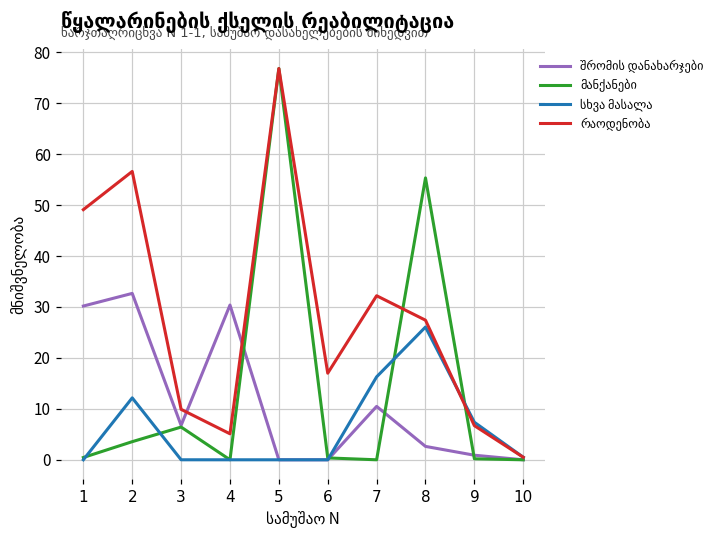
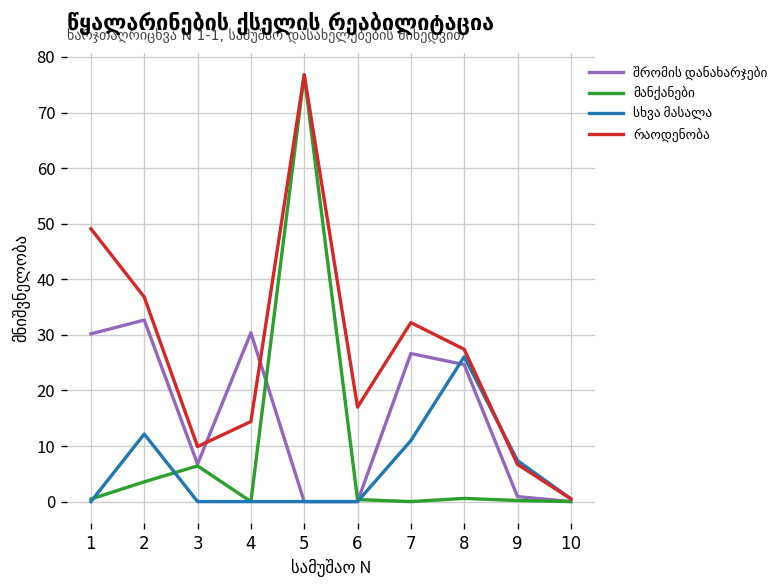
  {
    "შრომის დანახარჯები": {
      "1": 30,
      "2": 33,
      "4": 30,
-     "7": 10,
-     "8": 3,
+     "7": 27,
+     "8": 25,
      "9": 1
    },
    "მანქანები": {
      "2": 4,
      "7": 0,
-     "8": 55,
+     "8": 1,
      "9": 0
    },
    "სხვა მასალა": {
      "2": 12,
      "3": 0,
-     "7": 16,
+     "7": 11,
      "8": 26,
      "9": 7
    },
    "რაოდენობა": {
      "1": 49,
-     "2": 57,
+     "2": 37,
      "3": 10,
-     "4": 5,
+     "4": 14,
      "6": 17,
      "7": 32,
      "8": 27,
      "9": 7
    }
  }
